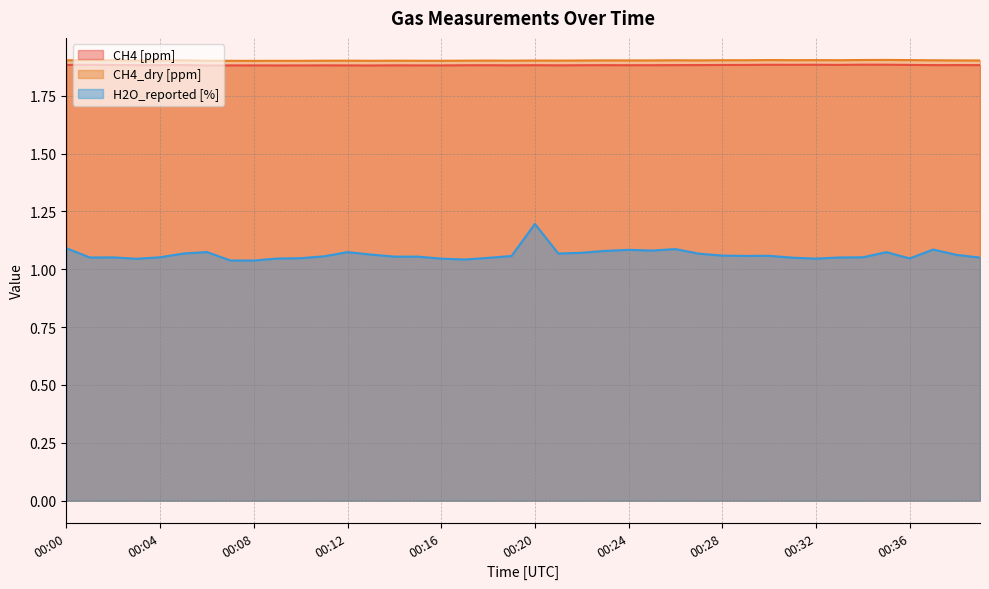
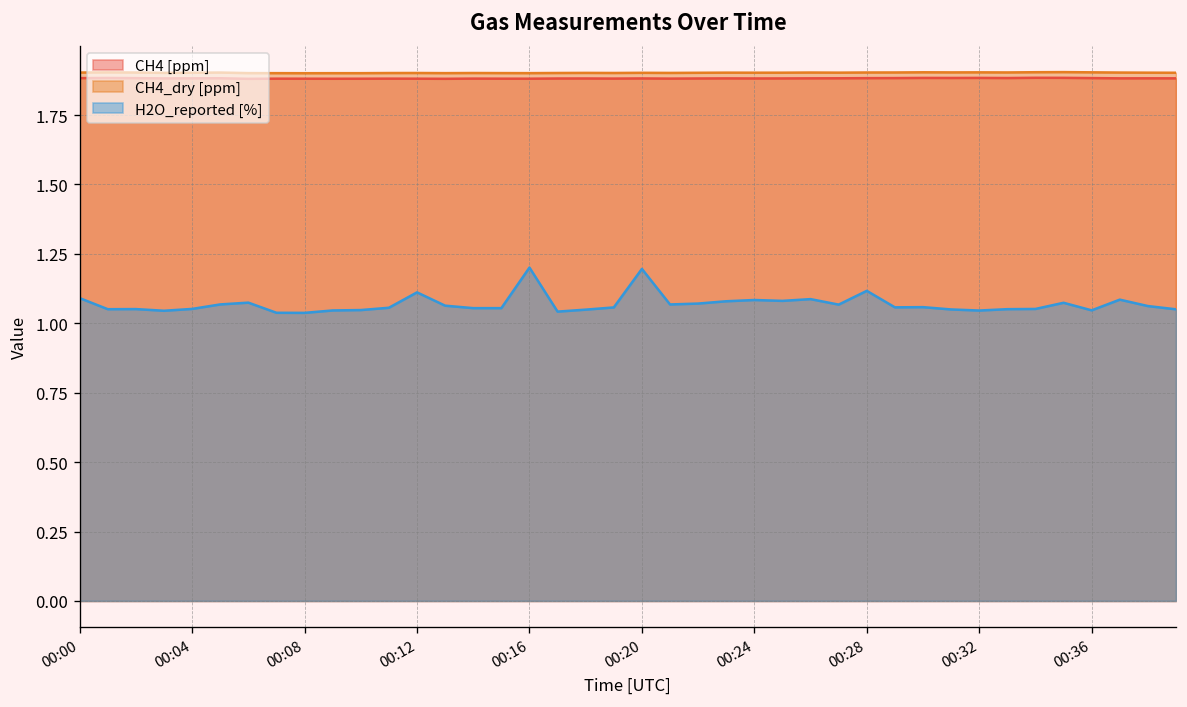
  {
    "H2O_reported [%]": {
      "00:00": 1.09,
      "00:04": 1.05,
      "00:08": 1.04,
-     "00:12": 1.07,
-     "00:16": 1.05,
+     "00:12": 1.11,
+     "00:16": 1.20,
      "00:20": 1.20,
      "00:24": 1.08,
-     "00:28": 1.06,
+     "00:28": 1.12,
      "00:32": 1.05,
      "00:36": 1.05
    }
  }
